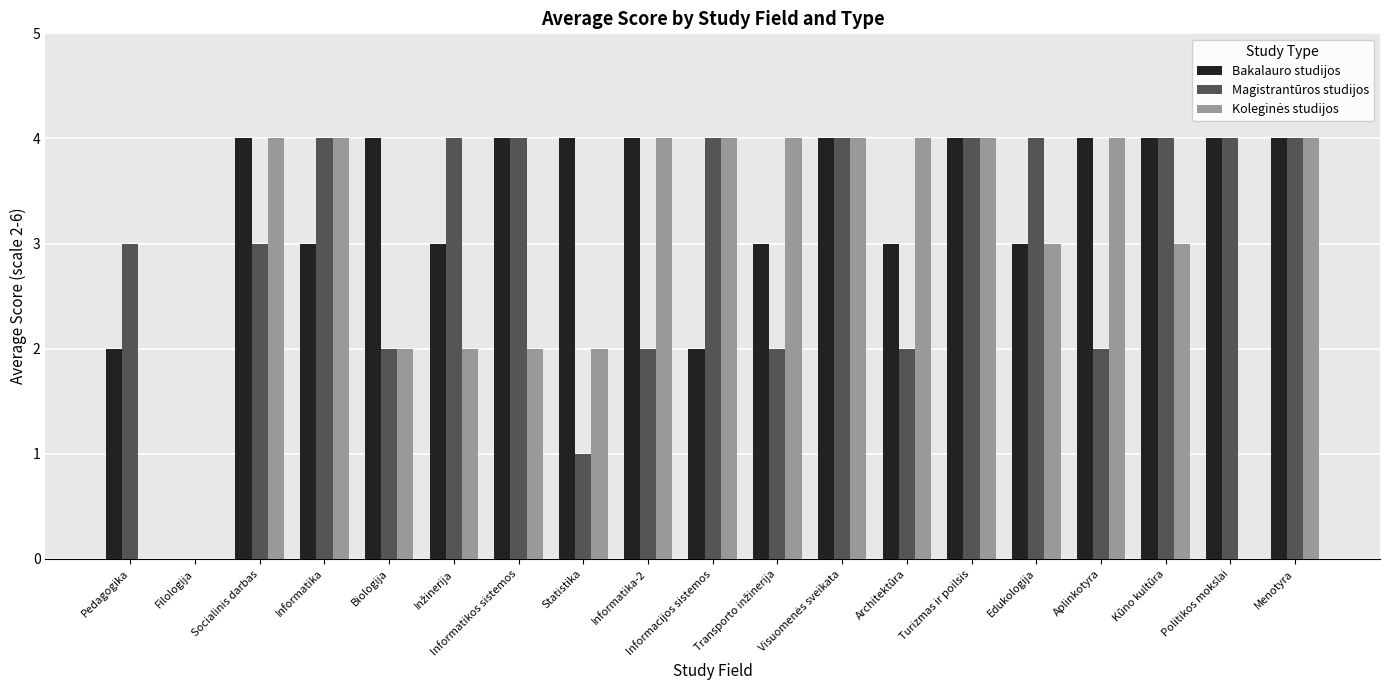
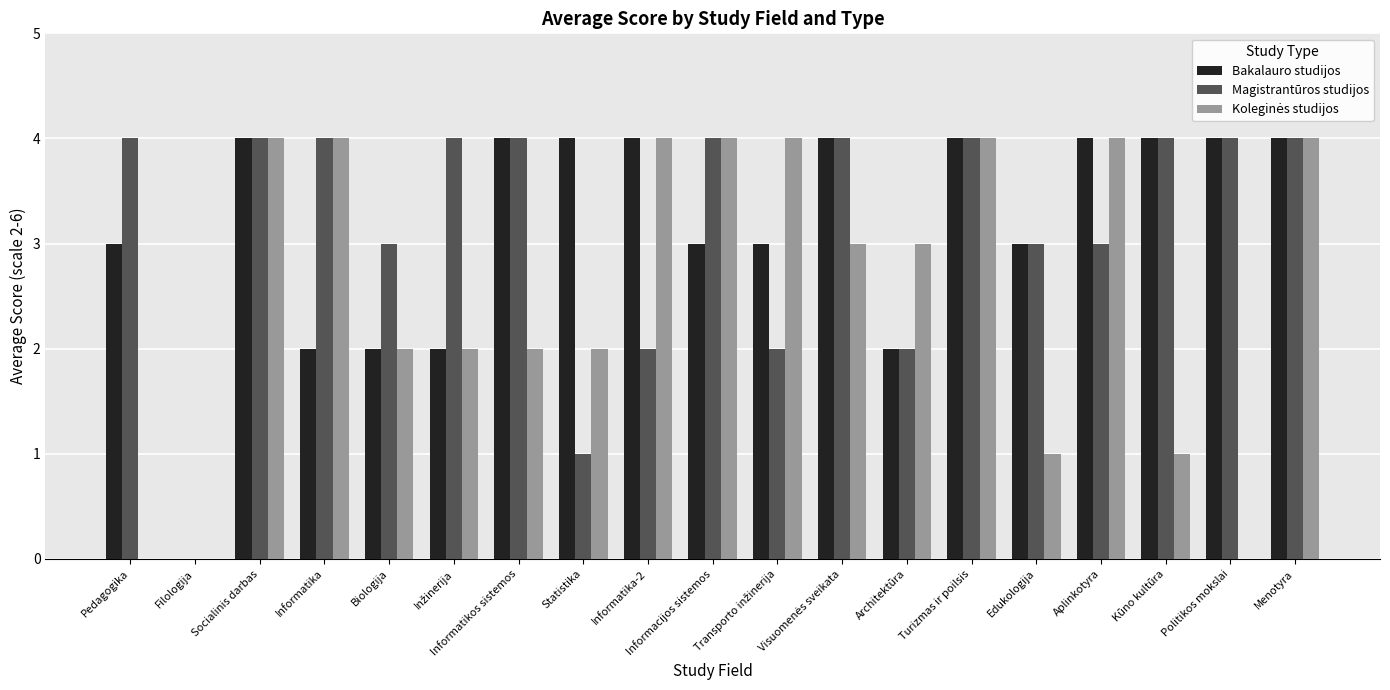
  {
    "Bakalauro studijos": {
-     "Pedagogika": 2,
+     "Pedagogika": 3,
      "Filologija": 0,
      "Socialinis darbas": 4,
-     "Informatika": 3,
-     "Biologija": 4,
-     "Inžinerija": 3,
+     "Informatika": 2,
+     "Biologija": 2,
+     "Inžinerija": 2,
      "Informatikos sistemos": 4,
      "Statistika": 4,
      "Informatika-2": 4,
-     "Informacijos sistemos": 2,
+     "Informacijos sistemos": 3,
      "Transporto inžinerija": 3,
      "Visuomenės sveikata": 4,
-     "Architektūra": 3,
+     "Architektūra": 2,
      "Turizmas ir poilsis": 4,
      "Edukologija": 3,
      "Aplinkotyra": 4,
      "Kūno kultūra": 4,
      "Politikos mokslai": 4,
      "Menotyra": 4
    },
    "Magistrantūros studijos": {
-     "Pedagogika": 3,
+     "Pedagogika": 4,
      "Filologija": 0,
-     "Socialinis darbas": 3,
+     "Socialinis darbas": 4,
      "Informatika": 4,
-     "Biologija": 2,
+     "Biologija": 3,
      "Inžinerija": 4,
      "Informatikos sistemos": 4,
      "Statistika": 1,
      "Informatika-2": 2,
      "Informacijos sistemos": 4,
      "Transporto inžinerija": 2,
      "Visuomenės sveikata": 4,
      "Architektūra": 2,
      "Turizmas ir poilsis": 4,
-     "Edukologija": 4,
-     "Aplinkotyra": 2,
+     "Edukologija": 3,
+     "Aplinkotyra": 3,
      "Kūno kultūra": 4,
      "Politikos mokslai": 4,
      "Menotyra": 4
    },
    "Koleginės studijos": {
      "Pedagogika": 0,
      "Filologija": 0,
      "Socialinis darbas": 4,
      "Informatika": 4,
      "Biologija": 2,
      "Inžinerija": 2,
      "Informatikos sistemos": 2,
      "Statistika": 2,
      "Informatika-2": 4,
      "Informacijos sistemos": 4,
      "Transporto inžinerija": 4,
-     "Visuomenės sveikata": 4,
-     "Architektūra": 4,
+     "Visuomenės sveikata": 3,
+     "Architektūra": 3,
      "Turizmas ir poilsis": 4,
-     "Edukologija": 3,
+     "Edukologija": 1,
      "Aplinkotyra": 4,
-     "Kūno kultūra": 3,
+     "Kūno kultūra": 1,
      "Politikos mokslai": 0,
      "Menotyra": 4
    }
  }
